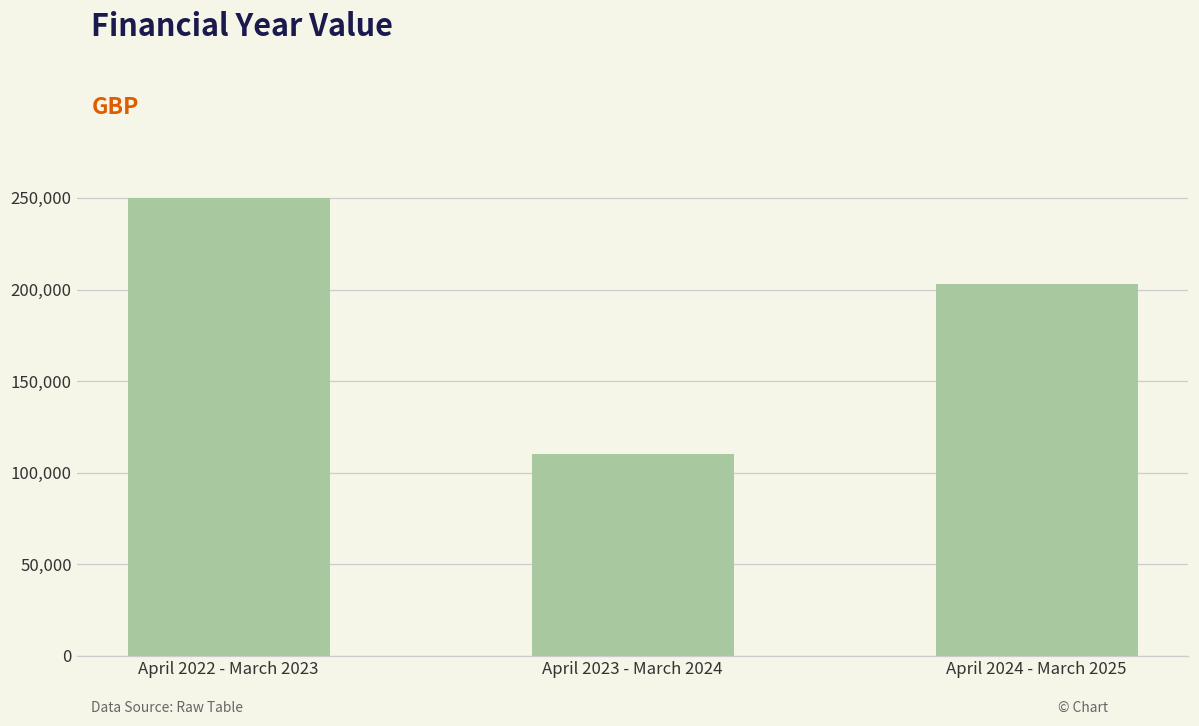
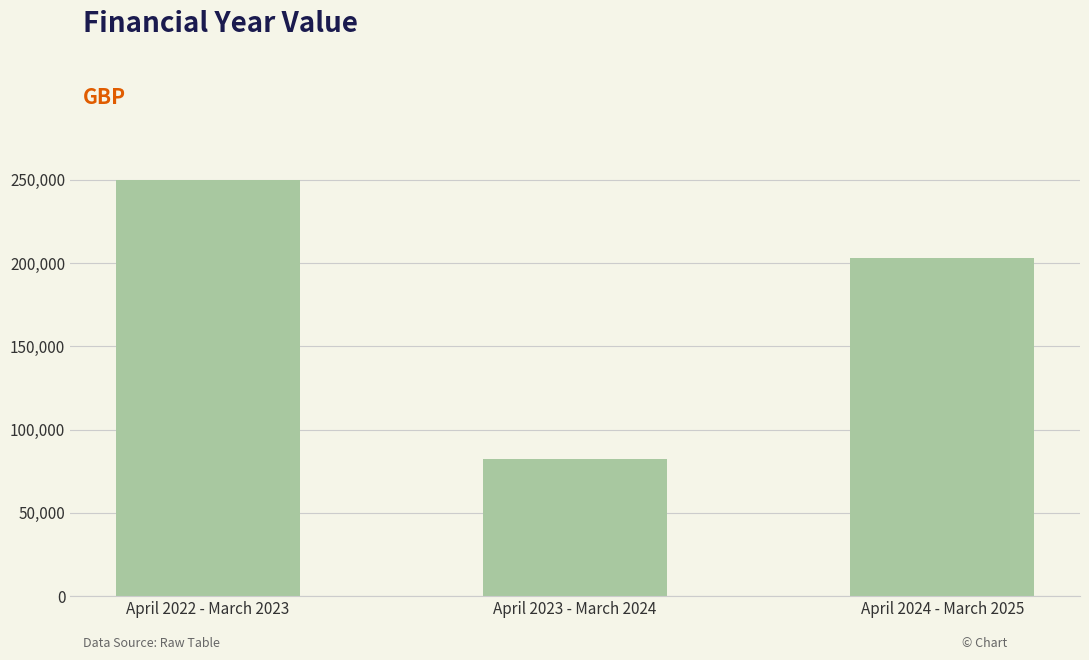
  {
    "April 2022 - March 2023": "250,000",
-   "April 2023 - March 2024": "110,000",
+   "April 2023 - March 2024": "82,000",
    "April 2024 - March 2025": "203,000"
  }
